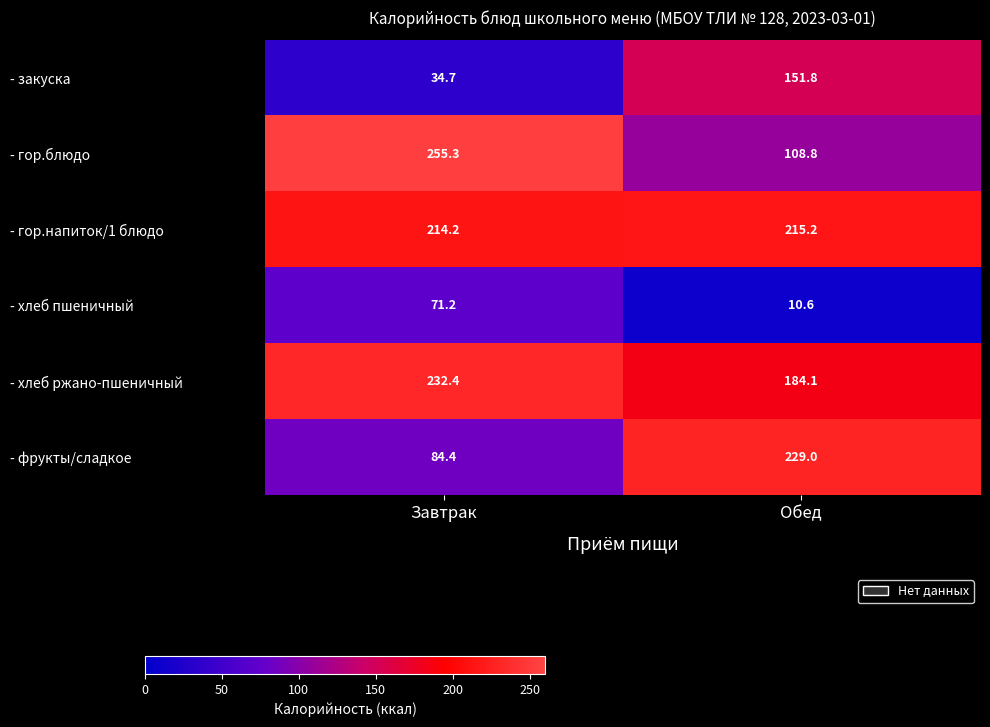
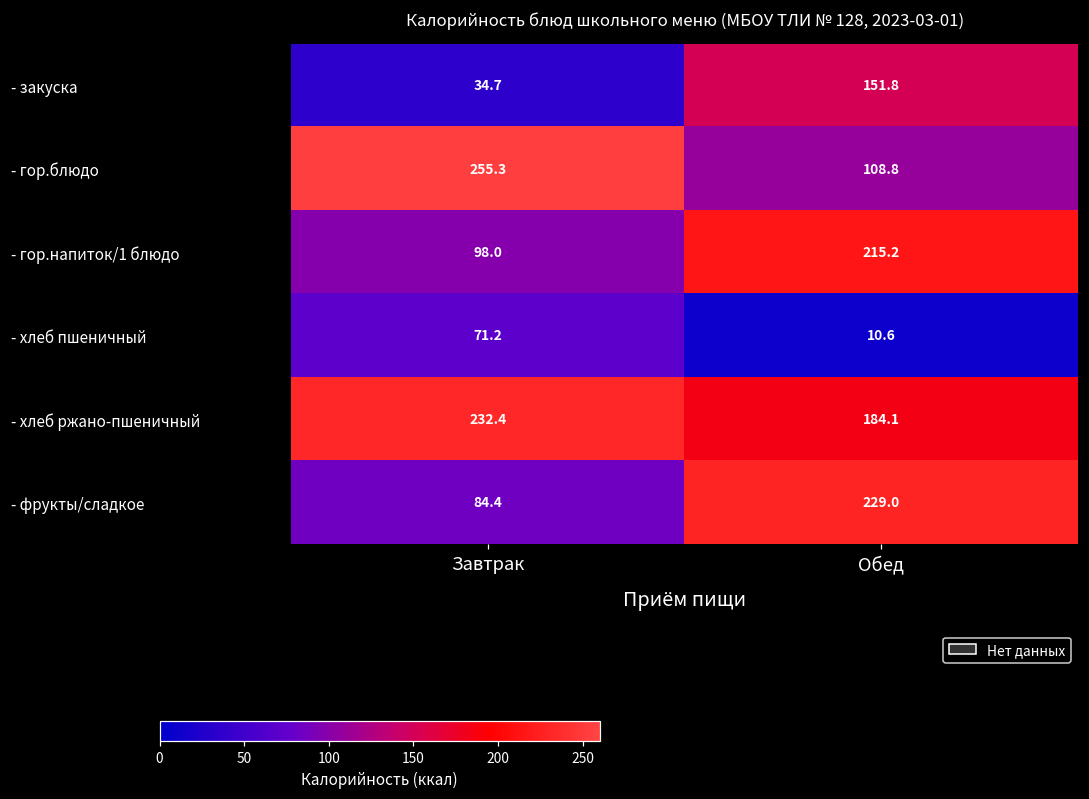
  {
    "- закуска": {
      "Завтрак": 34.7,
      "Обед": 151.8
    },
    "- гор.блюдо": {
      "Завтрак": 255.3,
      "Обед": 108.8
    },
    "- гор.напиток/1 блюдо": {
-     "Завтрак": 214.2,
+     "Завтрак": 98.0,
      "Обед": 215.2
    },
    "- хлеб пшеничный": {
      "Завтрак": 71.2,
      "Обед": 10.6
    },
    "- хлеб ржано-пшеничный": {
      "Завтрак": 232.4,
      "Обед": 184.1
    },
    "- фрукты/сладкое": {
      "Завтрак": 84.4,
      "Обед": 229.0
    }
  }
